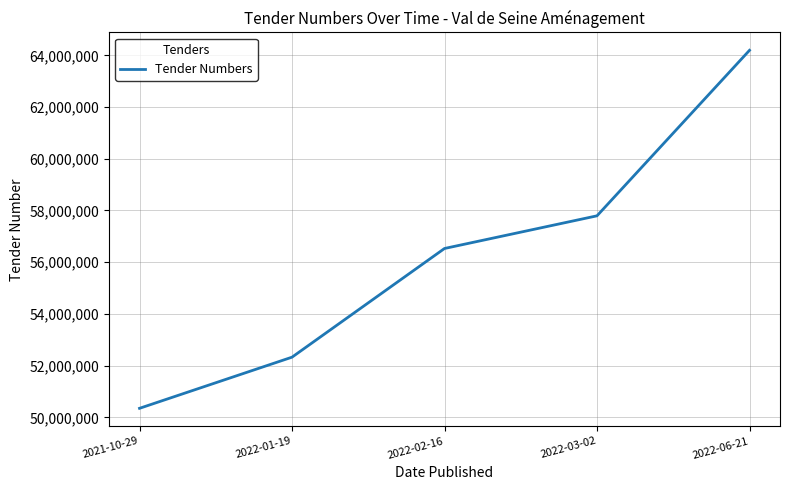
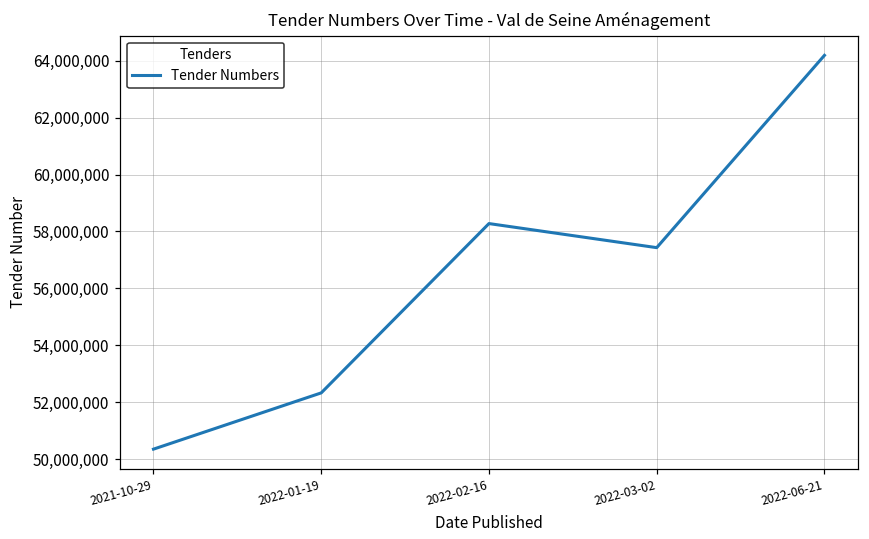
  {
    "2021-10-29": "50,300,000",
    "2022-01-19": "52,300,000",
-   "2022-02-16": "56,500,000",
-   "2022-03-02": "57,800,000",
+   "2022-02-16": "58,300,000",
+   "2022-03-02": "57,400,000",
    "2022-06-21": "64,200,000"
  }
